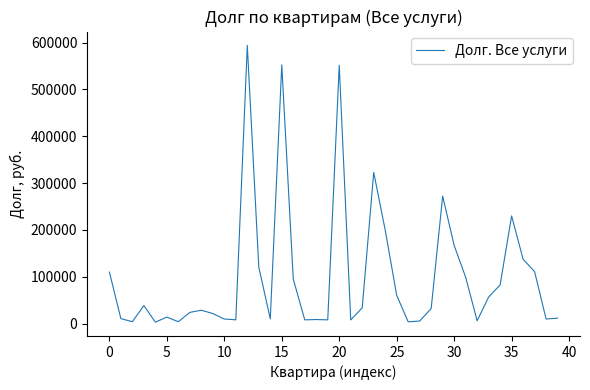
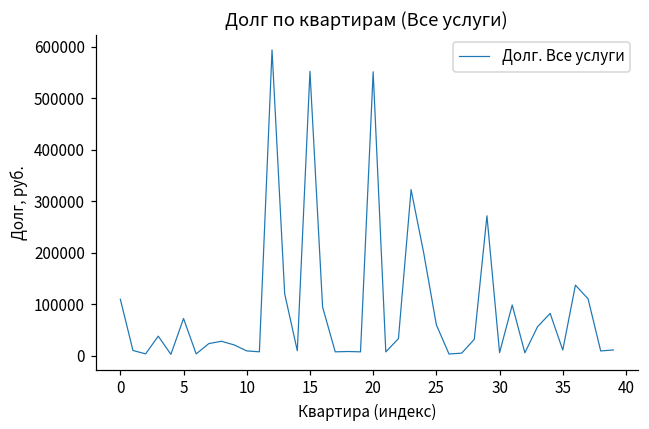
  {
    "0": 110000,
-   "5": 10000,
+   "5": 70000,
    "10": 10000,
    "15": 550000,
    "20": 550000,
    "25": 60000,
-   "30": 170000,
-   "35": 230000
+   "30": 10000,
+   "35": 10000
  }
